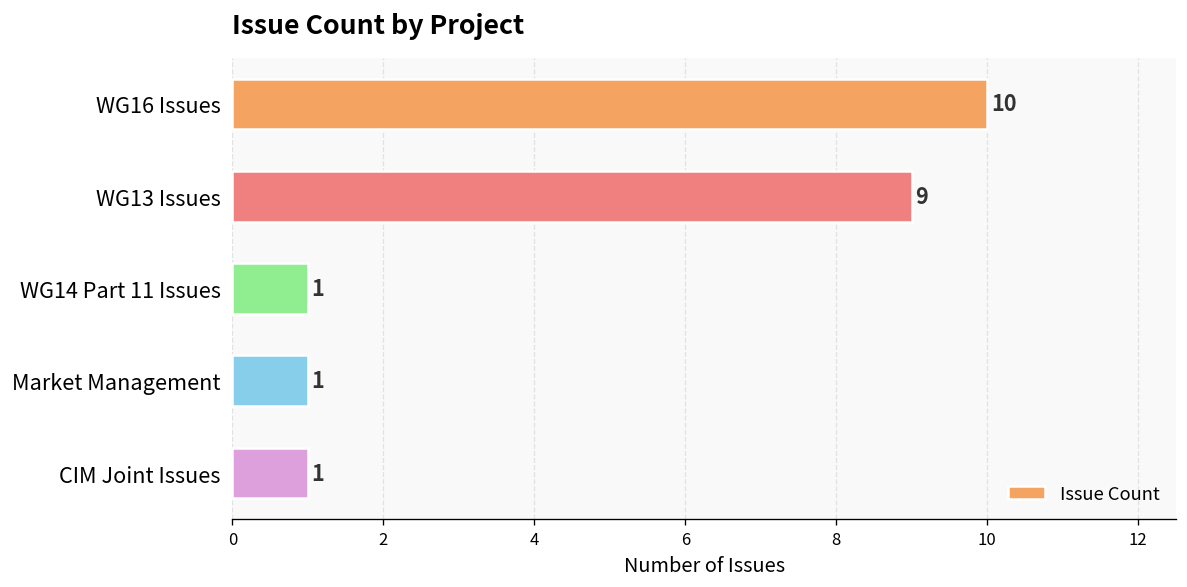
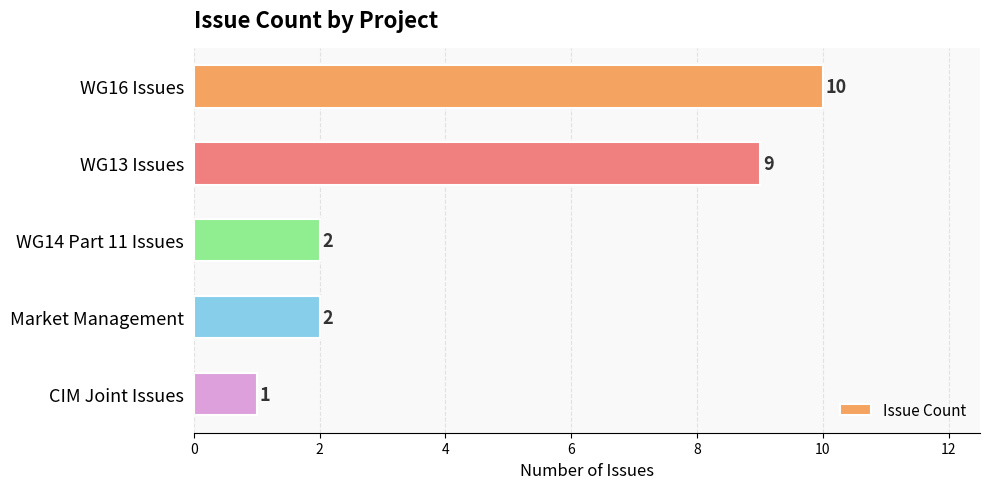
  {
    "WG16 Issues": 10,
    "WG13 Issues": 9,
-   "WG14 Part 11 Issues": 1,
-   "Market Management": 1,
+   "WG14 Part 11 Issues": 2,
+   "Market Management": 2,
    "CIM Joint Issues": 1
  }
